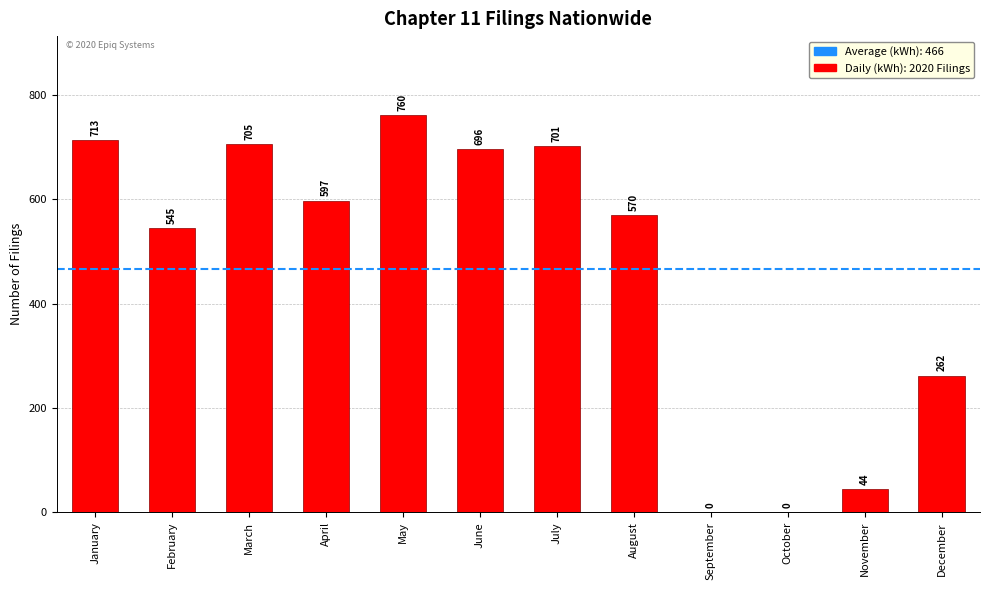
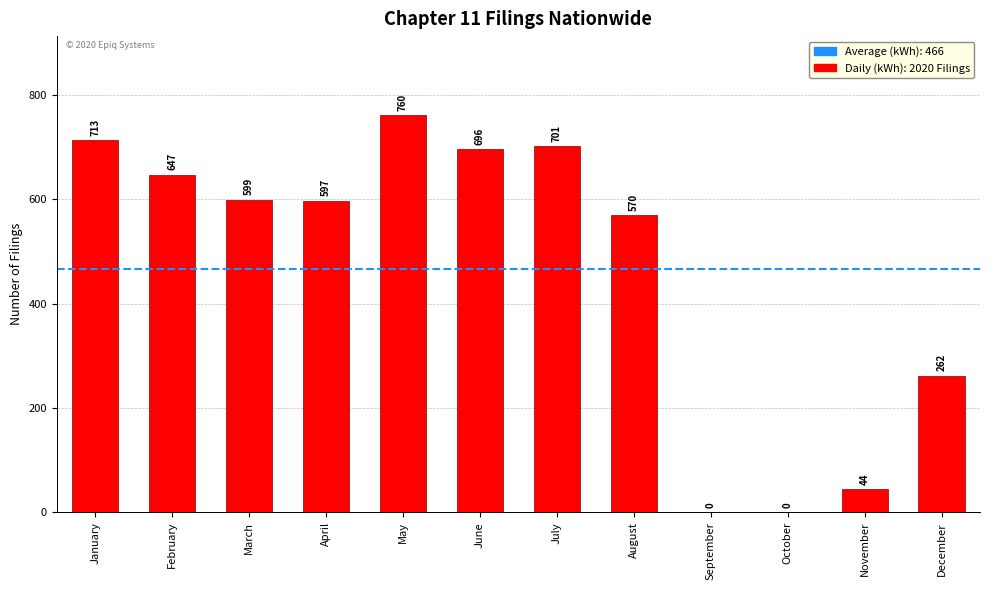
  {
    "January": 713,
-   "February": 545,
-   "March": 705,
+   "February": 647,
+   "March": 599,
    "April": 597,
    "May": 760,
    "June": 696,
    "July": 701,
    "August": 570,
    "September": 0,
    "October": 0,
    "November": 44,
    "December": 262
  }
